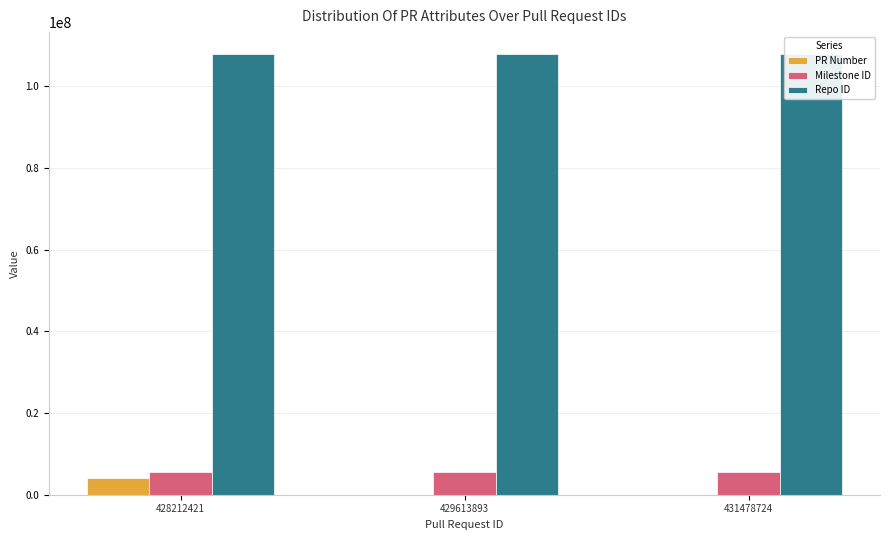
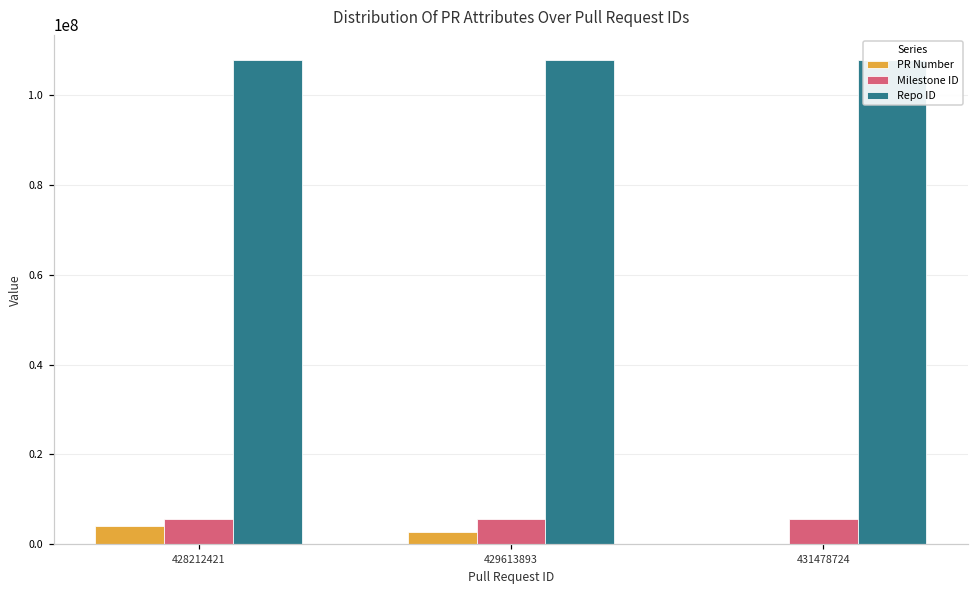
  {
    "PR Number": {
      "428212421": 4000000,
-     "429613893": 0
+     "429613893": 3000000
    },
    "Milestone ID": {
      "428212421": 6000000,
      "429613893": 6000000,
      "431478724": 6000000
    },
    "Repo ID": {
      "428212421": 108000000,
      "429613893": 108000000
    }
  }
